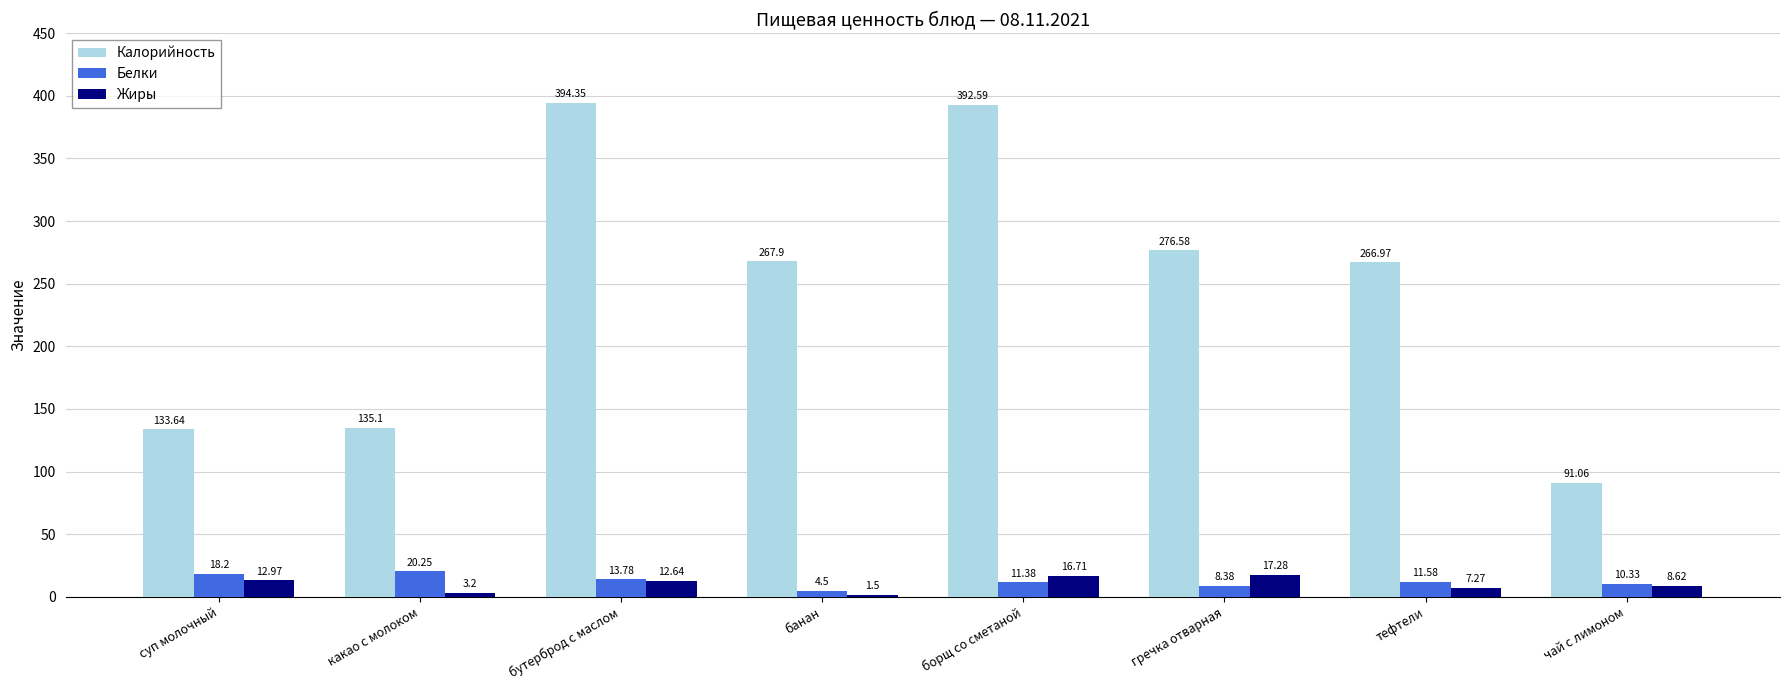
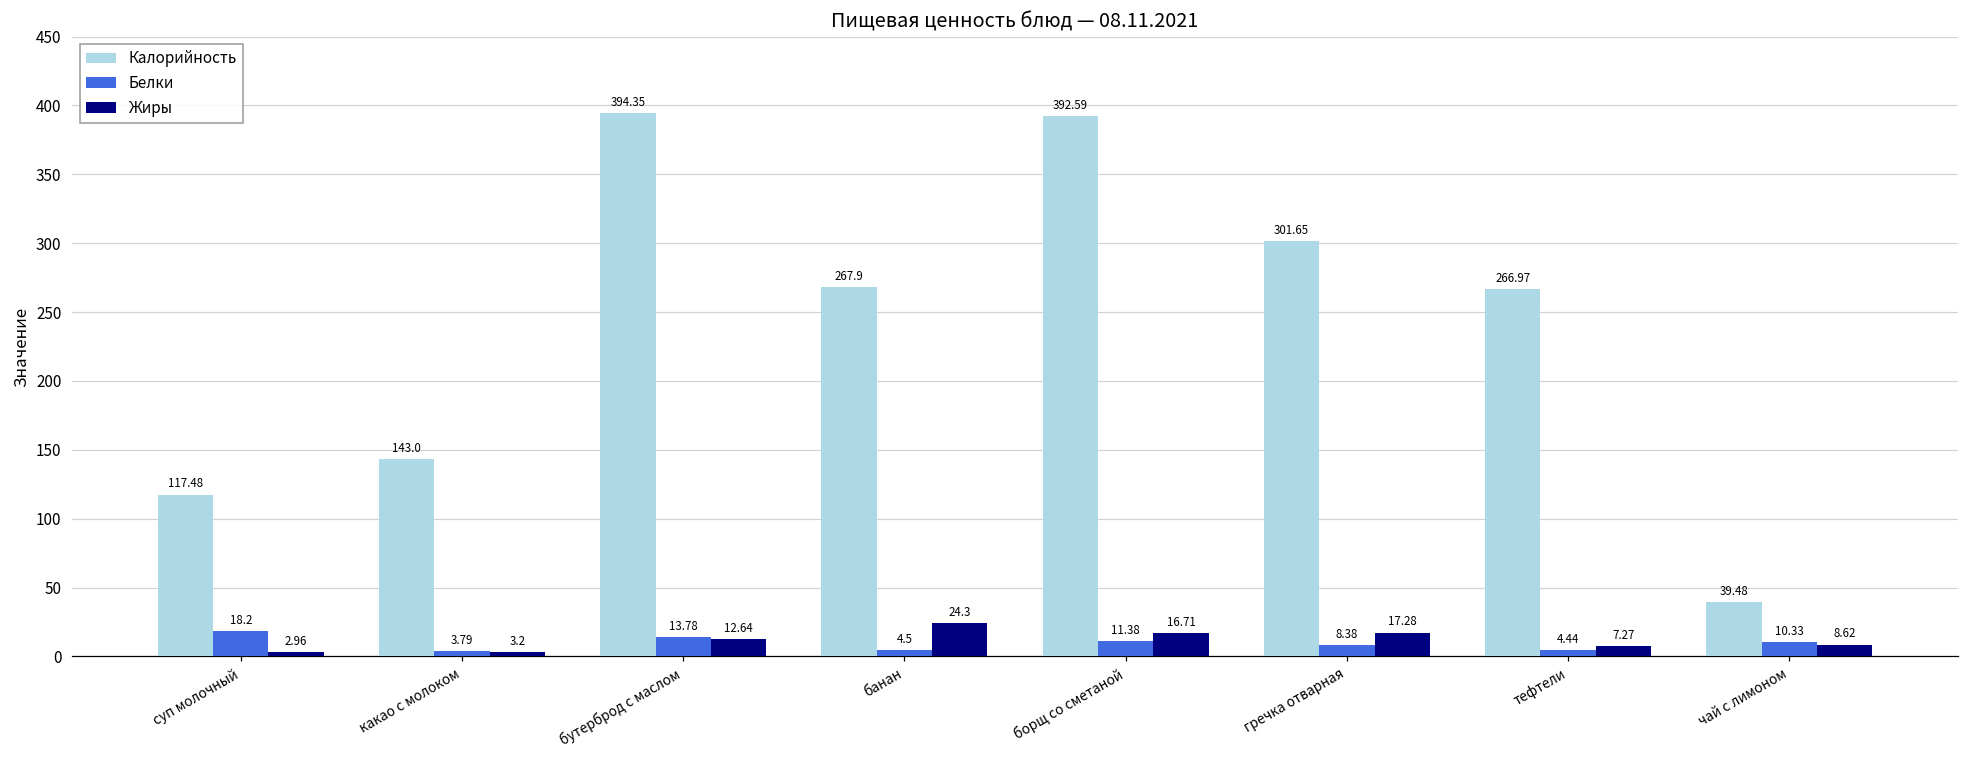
  {
    "Калорийность": {
-     "суп молочный": 133.64,
-     "какао с молоком": 135.1,
+     "суп молочный": 117.48,
+     "какао с молоком": 143.0,
      "бутерброд с маслом": 394.35,
      "банан": 267.9,
      "борщ со сметаной": 392.59,
-     "гречка отварная": 276.58,
+     "гречка отварная": 301.65,
      "тефтели": 266.97,
-     "чай с лимоном": 91.06
+     "чай с лимоном": 39.48
    },
    "Белки": {
      "суп молочный": 18.2,
-     "какао с молоком": 20.25,
+     "какао с молоком": 3.79,
      "бутерброд с маслом": 13.78,
      "банан": 4.5,
      "борщ со сметаной": 11.38,
      "гречка отварная": 8.38,
-     "тефтели": 11.58,
+     "тефтели": 4.44,
      "чай с лимоном": 10.33
    },
    "Жиры": {
-     "суп молочный": 12.97,
+     "суп молочный": 2.96,
      "какао с молоком": 3.2,
      "бутерброд с маслом": 12.64,
-     "банан": 1.5,
+     "банан": 24.3,
      "борщ со сметаной": 16.71,
      "гречка отварная": 17.28,
      "тефтели": 7.27,
      "чай с лимоном": 8.62
    }
  }
